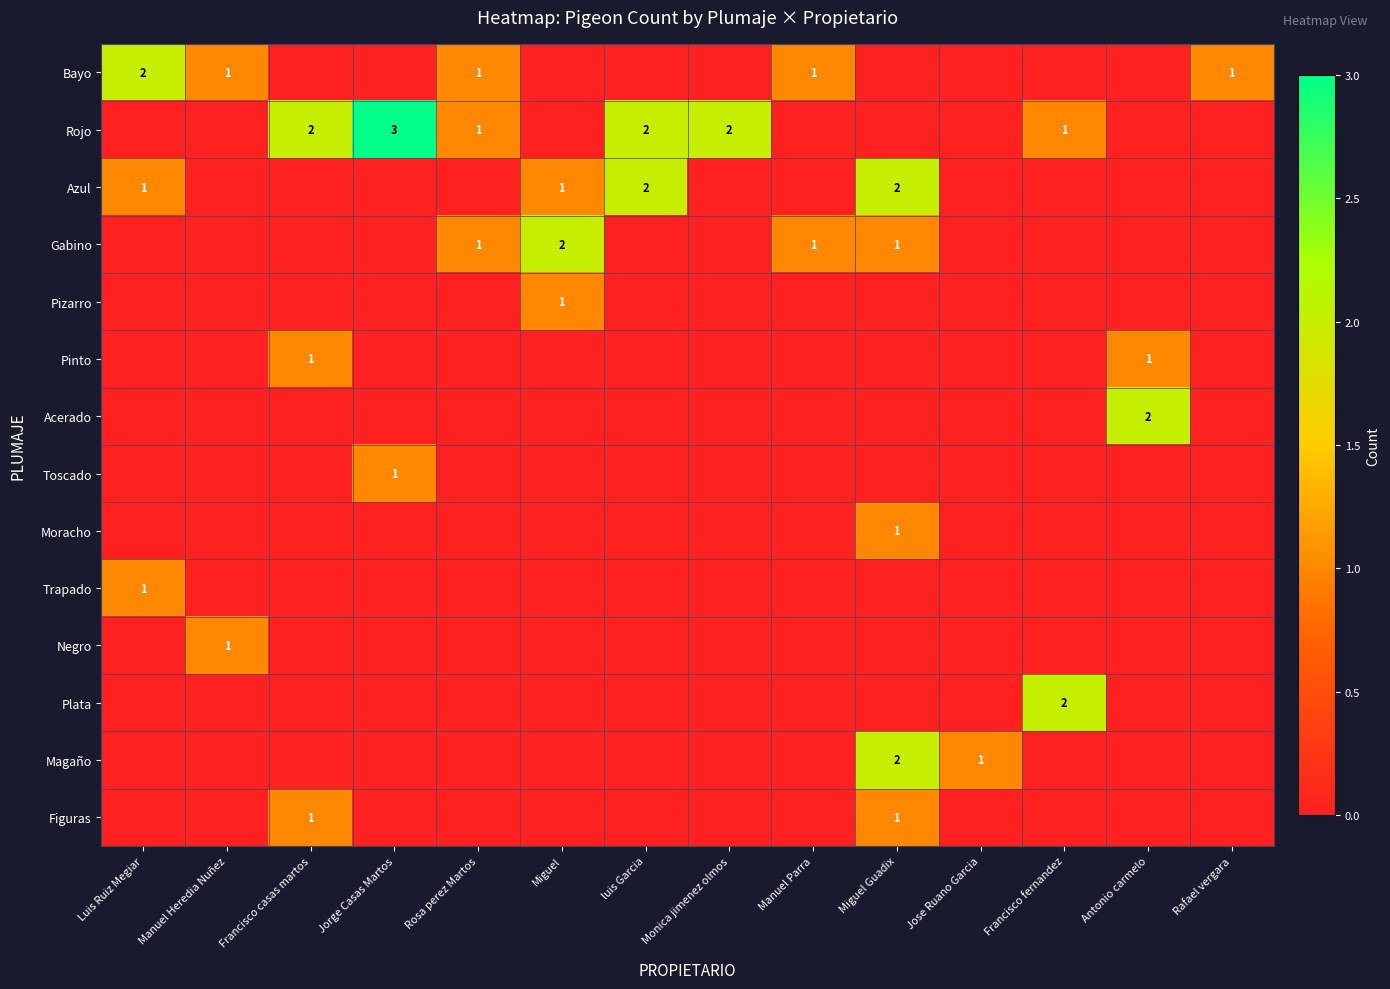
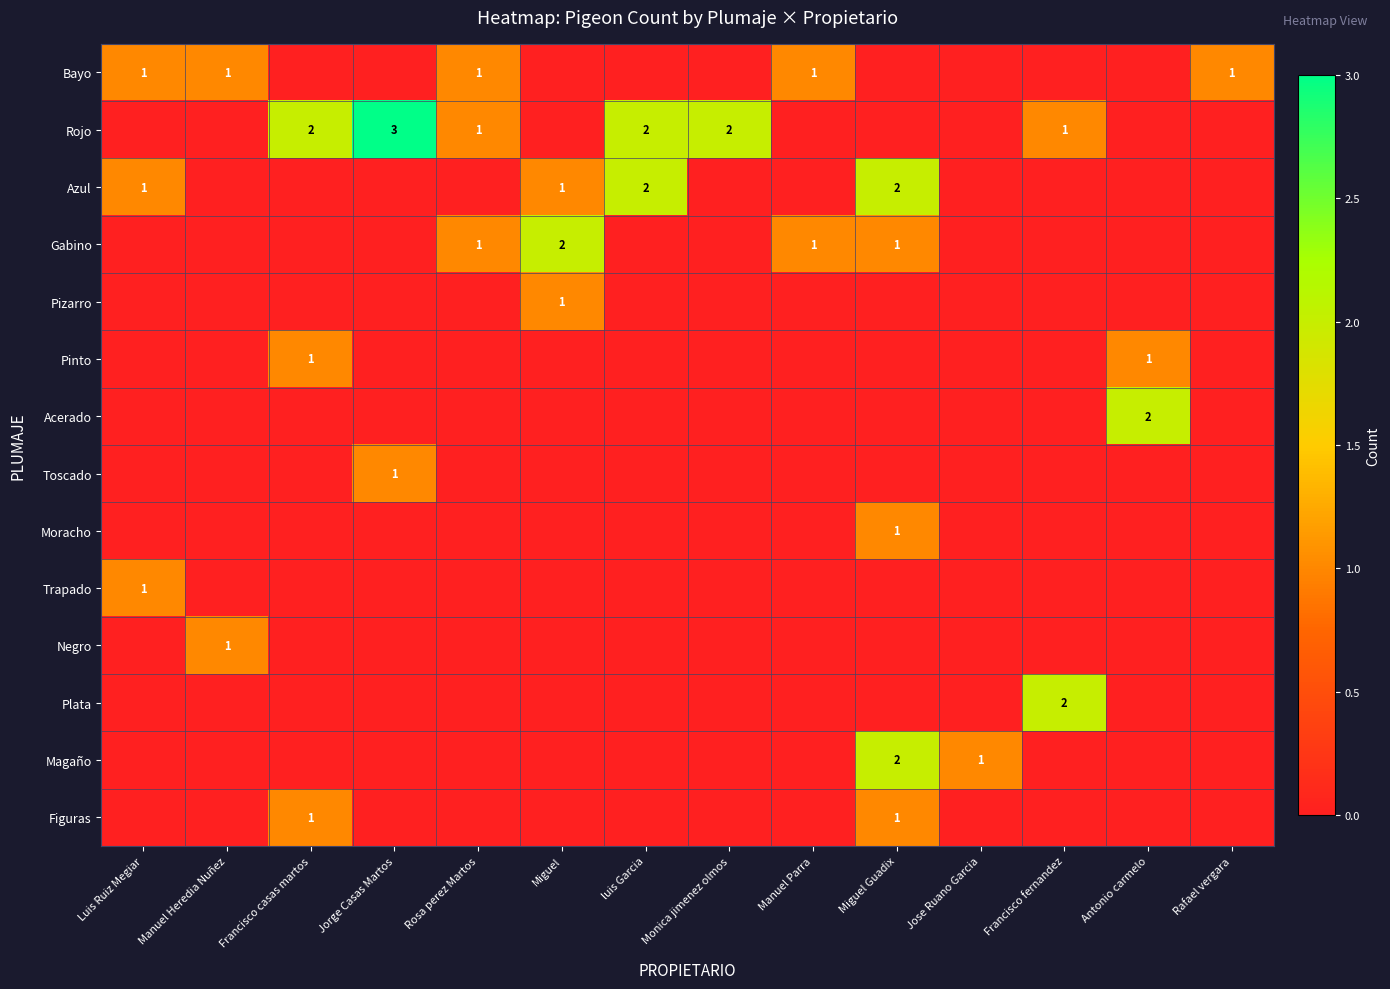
  {
    "Bayo": {
-     "Luis Ruiz Megiar": 2,
+     "Luis Ruiz Megiar": 1,
      "Manuel Heredia Nuñez": 1,
      "Rosa perez Martos": 1,
      "Manuel Parra": 1,
      "Rafael vergara": 1
    },
    "Rojo": {
      "Francisco casas martos": 2,
      "Jorge Casas Martos": 3,
      "Rosa perez Martos": 1,
      "luis Garcia": 2,
      "Monica jimenez olmos": 2,
      "Francisco fernandez": 1
    },
    "Azul": {
      "Luis Ruiz Megiar": 1,
      "Miguel": 1,
      "luis Garcia": 2,
      "Miguel Guadix": 2
    },
    "Gabino": {
      "Rosa perez Martos": 1,
      "Miguel": 2,
      "Manuel Parra": 1,
      "Miguel Guadix": 1
    },
    "Pizarro": {
      "Miguel": 1
    },
    "Pinto": {
      "Francisco casas martos": 1,
      "Antonio carmelo": 1
    },
    "Acerado": {
      "Antonio carmelo": 2
    },
    "Toscado": {
      "Jorge Casas Martos": 1
    },
    "Moracho": {
      "Miguel Guadix": 1
    },
    "Trapado": {
      "Luis Ruiz Megiar": 1
    },
    "Negro": {
      "Manuel Heredia Nuñez": 1
    },
    "Plata": {
      "Francisco fernandez": 2
    },
    "Magaño": {
      "Miguel Guadix": 2,
      "Jose Ruano Garcia": 1
    },
    "Figuras": {
      "Francisco casas martos": 1,
      "Miguel Guadix": 1
    }
  }
